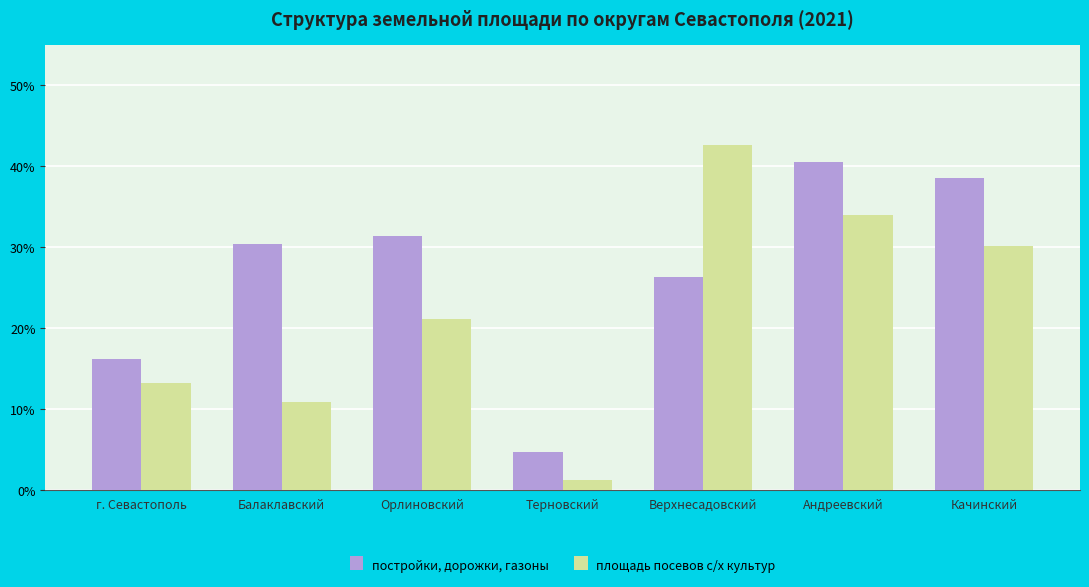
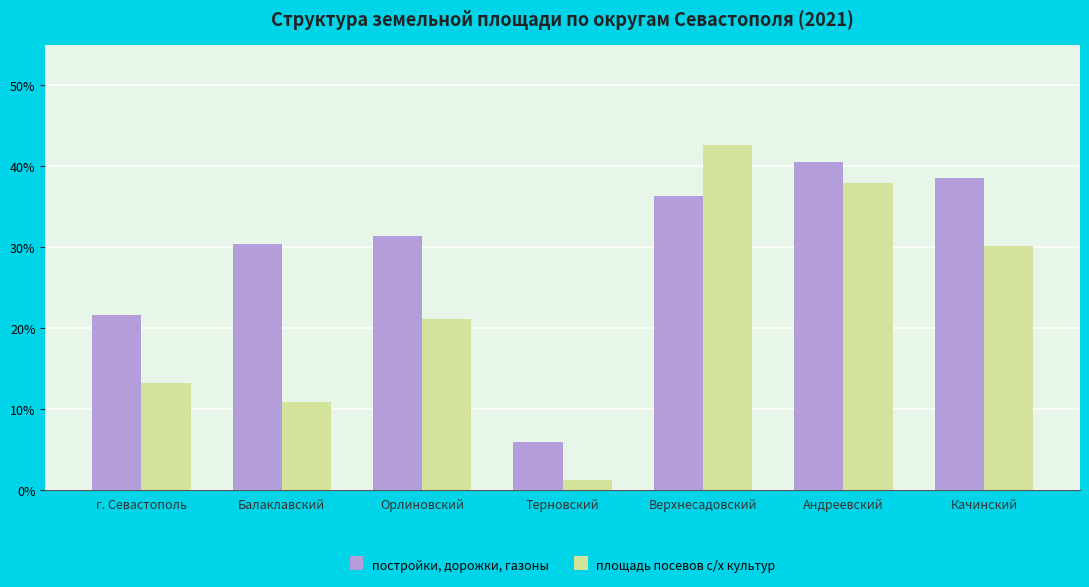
  {
    "постройки, дорожки, газоны": {
-     "г. Севастополь": "16%",
+     "г. Севастополь": "22%",
      "Балаклавский": "30%",
      "Орлиновский": "31%",
-     "Терновский": "5%",
-     "Верхнесадовский": "26%",
+     "Терновский": "6%",
+     "Верхнесадовский": "36%",
      "Андреевский": "40%",
      "Качинский": "39%"
    },
    "площадь посевов с/х культур": {
      "г. Севастополь": "13%",
      "Балаклавский": "11%",
      "Орлиновский": "21%",
      "Терновский": "1%",
      "Верхнесадовский": "43%",
-     "Андреевский": "34%",
+     "Андреевский": "38%",
      "Качинский": "30%"
    }
  }
